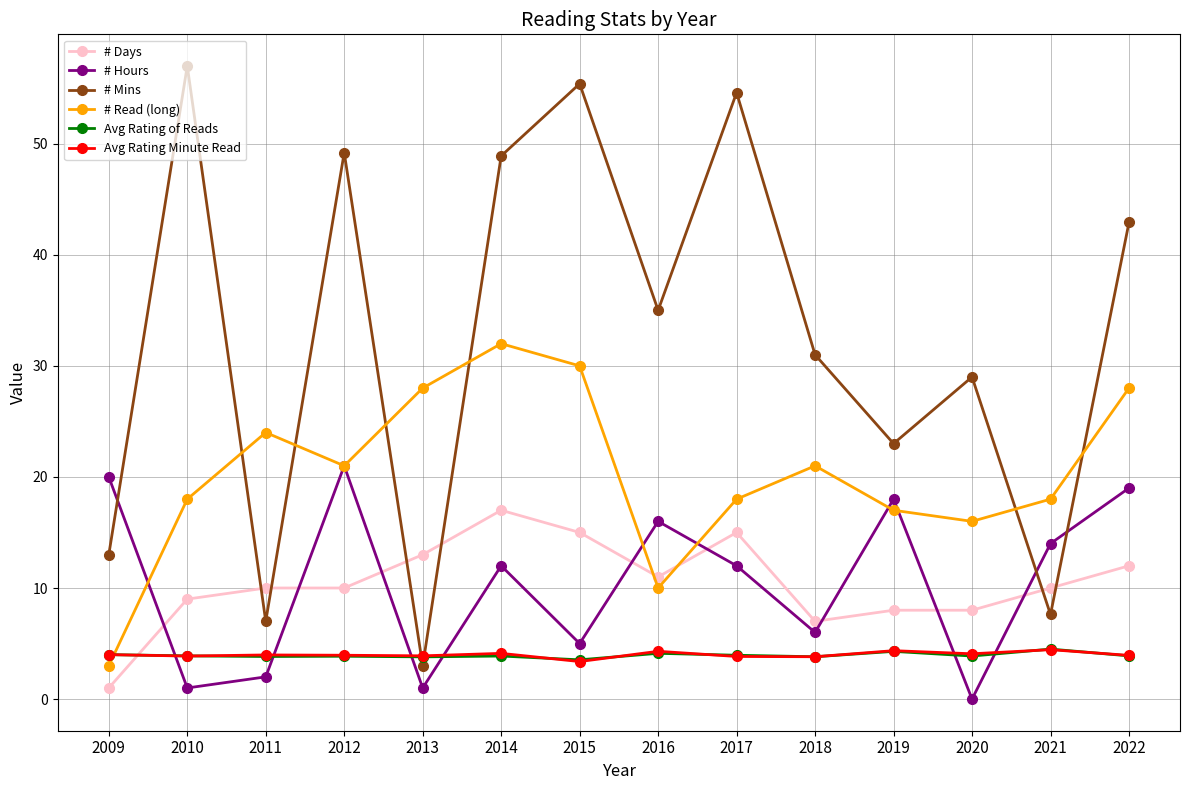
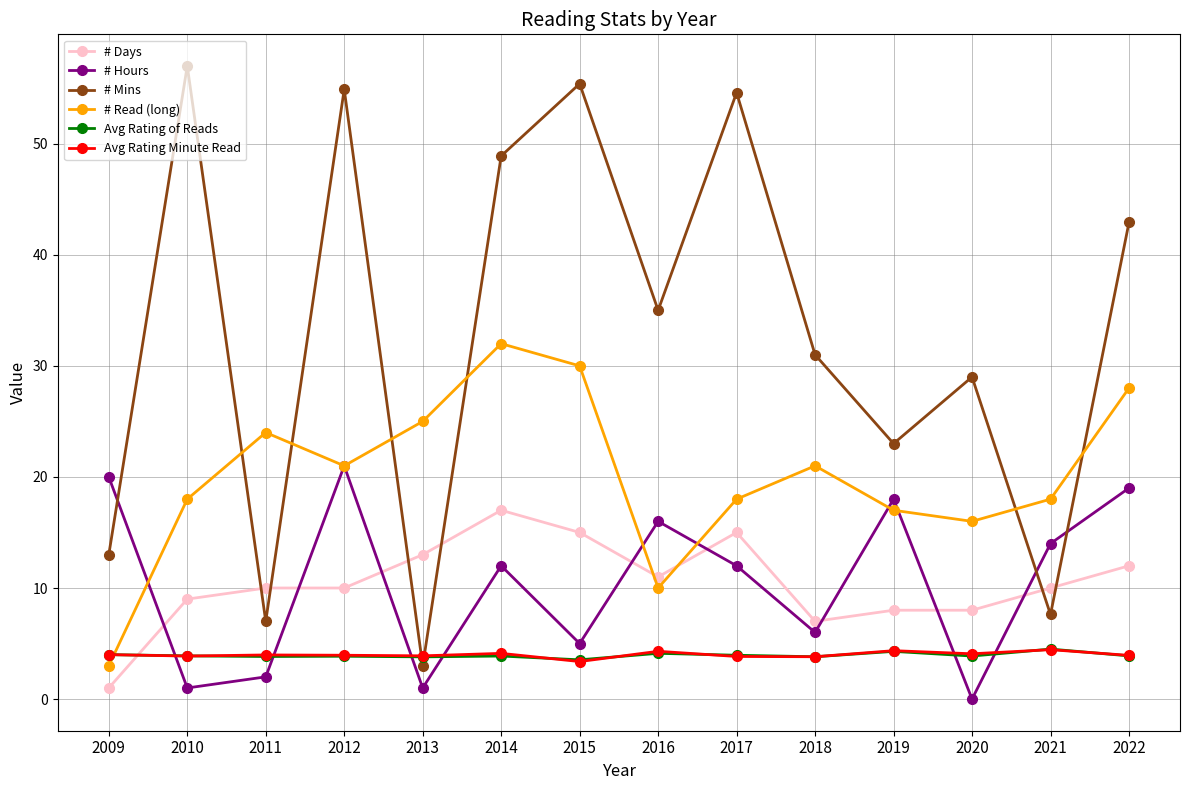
  {
    "# Days": {
      "2009": 1.0,
      "2010": 9.0,
      "2011": 10.0,
      "2012": 10.0,
      "2013": 13.0,
      "2014": 17.0,
      "2015": 15.0,
      "2016": 11.0,
      "2017": 15.0,
      "2018": 7.0,
      "2019": 8.0,
      "2020": 8.0,
      "2021": 10.0,
      "2022": 12.0
    },
    "# Hours": {
      "2009": 20.0,
      "2010": 1.0,
      "2011": 2.0,
      "2013": 1.0,
      "2014": 12.0,
      "2015": 5.0,
      "2016": 16.0,
      "2017": 12.0,
      "2018": 6.0,
      "2019": 18.0,
      "2020": 0.0,
      "2021": 14.0,
      "2022": 19.0
    },
    "# Mins": {
      "2009": 13.0,
      "2011": 7.0,
-     "2012": 49.2,
+     "2012": 54.9,
      "2013": 3.0,
      "2014": 48.9,
      "2015": 55.4,
      "2016": 35.0,
      "2017": 54.6,
      "2018": 31.0,
      "2019": 23.0,
      "2020": 29.0,
      "2021": 7.6,
      "2022": 42.9
    },
    "# Read (long)": {
      "2009": 3,
      "2010": 18,
      "2011": 24,
-     "2013": 28,
+     "2013": 25,
      "2014": 32,
      "2015": 30,
      "2016": 10,
      "2017": 18,
      "2018": 21,
      "2019": 17,
      "2020": 16,
      "2021": 18,
      "2022": 28
    },
    "Avg Rating of Reads": {
      "2014": 3.9
    },
    "Avg Rating Minute Read": {
      "2014": 4.1
    }
  }
